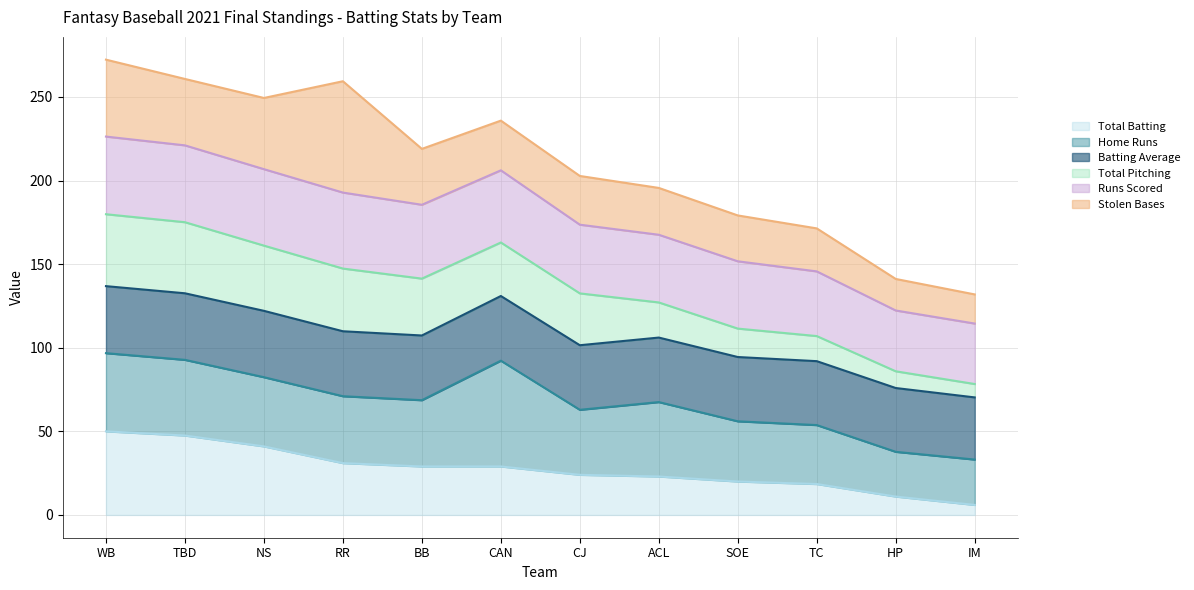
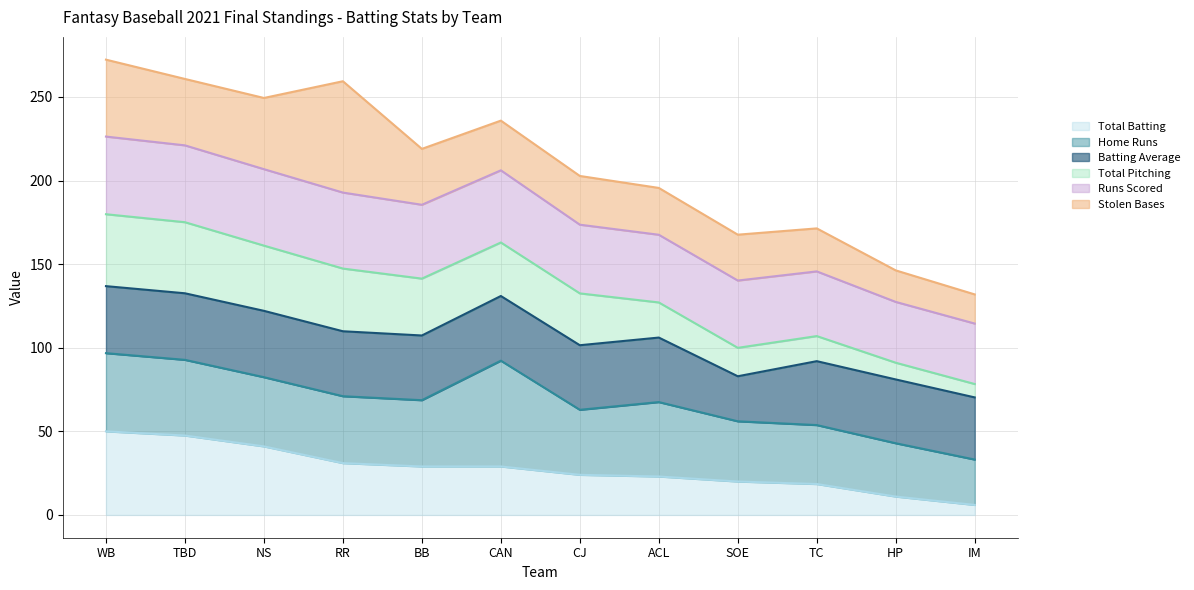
  {
    "Home Runs": {
      "WB": 47,
      "TBD": 45,
      "NS": 41,
      "RR": 40,
      "BB": 40,
      "CAN": 63,
      "CJ": 39,
      "ACL": 45,
      "SOE": 36,
      "TC": 35,
-     "HP": 27,
+     "HP": 32,
      "IM": 27
    },
    "Batting Average": {
      "WB": 40,
      "TBD": 40,
      "NS": 40,
      "RR": 39,
      "BB": 39,
      "CAN": 39,
      "CJ": 39,
      "ACL": 39,
-     "SOE": 38,
+     "SOE": 27,
      "TC": 38,
      "HP": 38,
      "IM": 37
    },
    "Stolen Bases": {
      "WB": 46,
      "TBD": 40,
      "NS": 43,
      "RR": 67,
      "BB": 33,
      "CAN": 30,
      "CJ": 29,
      "ACL": 28,
      "SOE": 27,
      "TC": 26,
      "HP": 19,
      "IM": 17
    }
  }
